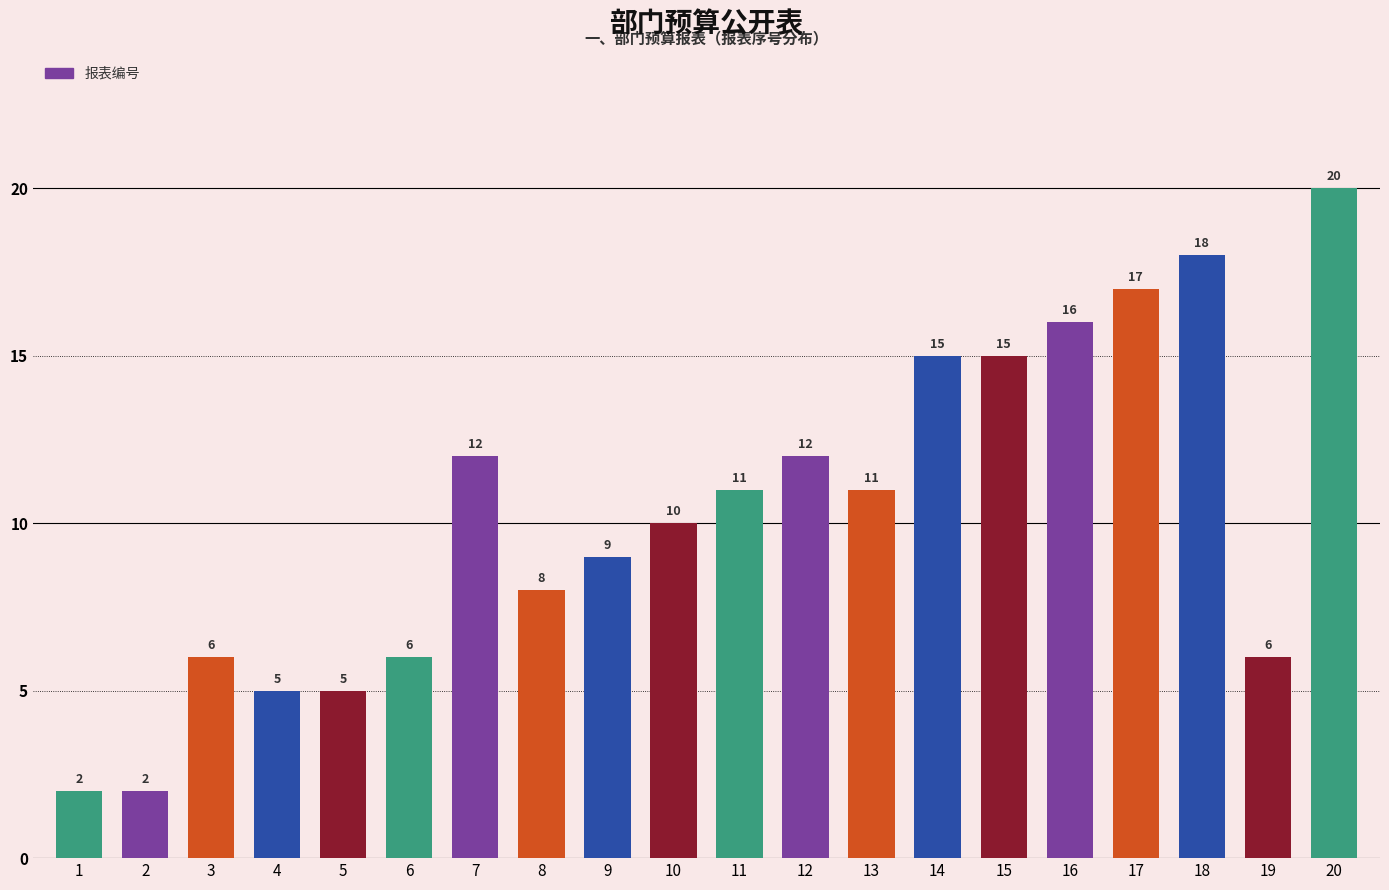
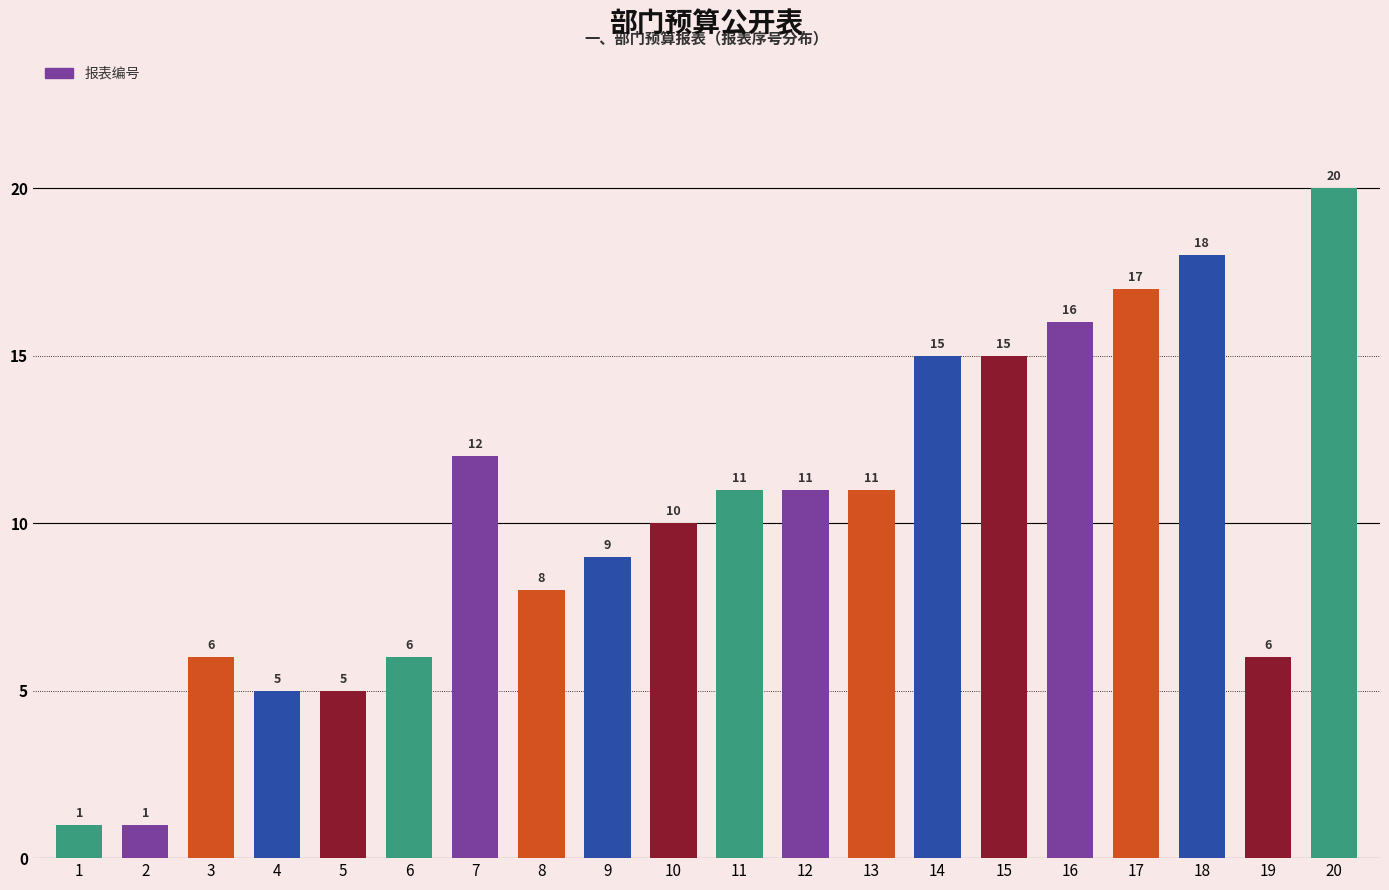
  {
-   "1": 2,
-   "2": 2,
+   "1": 1,
+   "2": 1,
    "3": 6,
    "4": 5,
    "5": 5,
    "6": 6,
    "7": 12,
    "8": 8,
    "9": 9,
    "10": 10,
    "11": 11,
-   "12": 12,
+   "12": 11,
    "13": 11,
    "14": 15,
    "15": 15,
    "16": 16,
    "17": 17,
    "18": 18,
    "19": 6,
    "20": 20
  }
